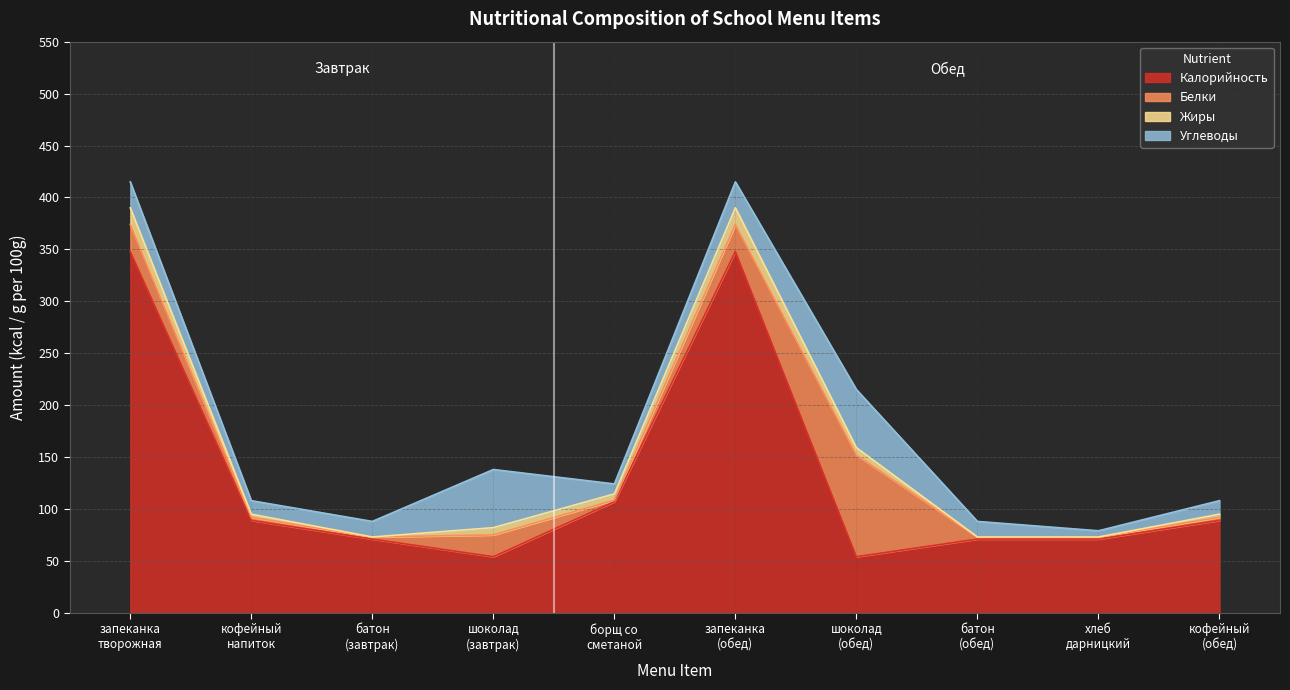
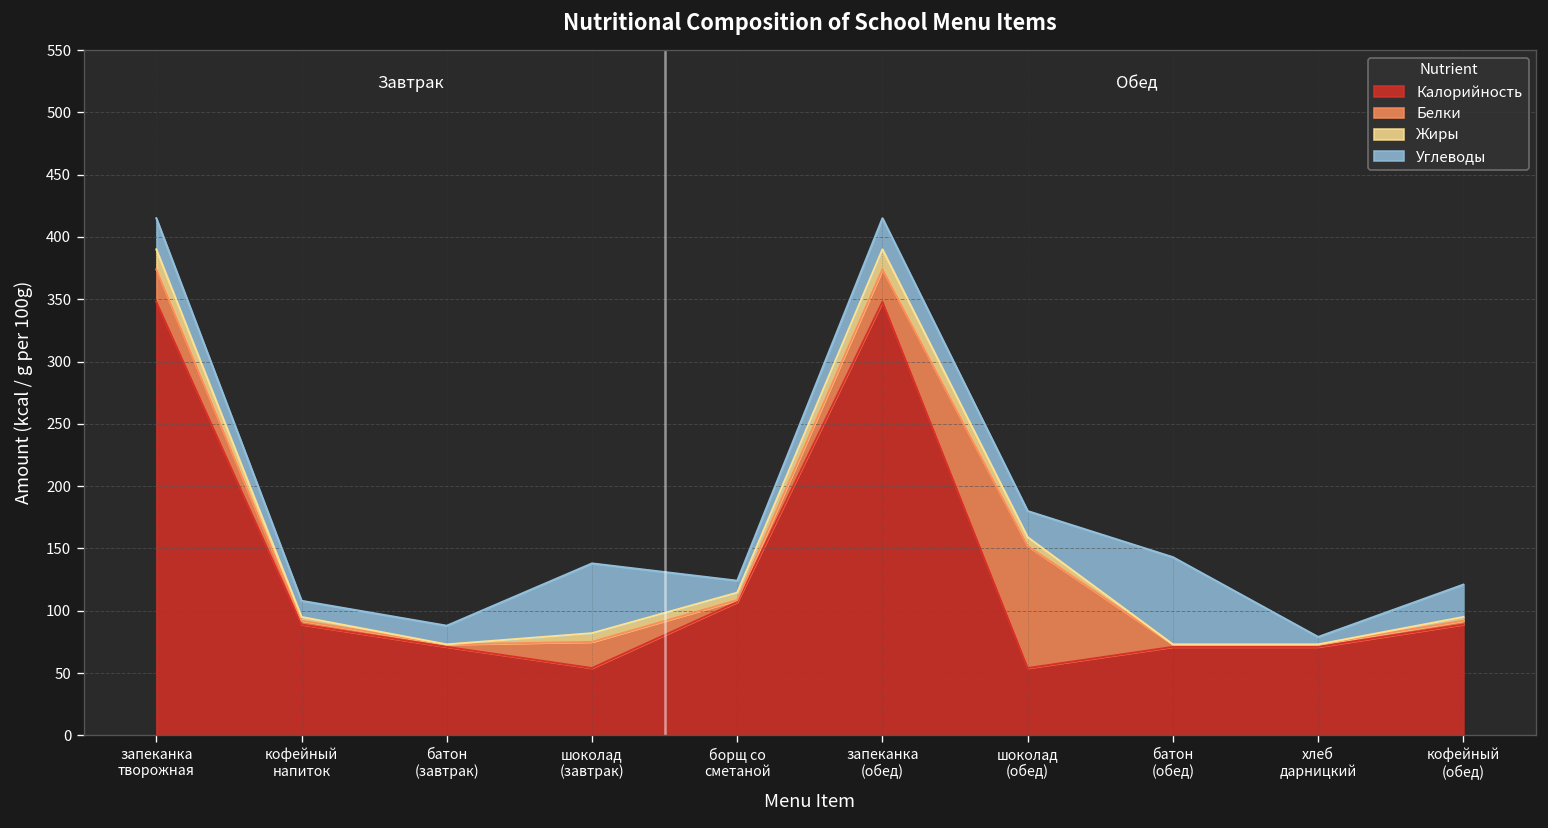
  {
    "Калорийность": {
      "запеканка творожная": 348,
      "кофейный напиток": 89,
      "шоколад (завтрак)": 54,
      "запеканка (обед)": 348,
      "шоколад (обед)": 54,
      "кофейный (обед)": 89
    },
    "Белки": {
      "запеканка творожная": 26,
      "кофейный напиток": 3,
      "шоколад (завтрак)": 21,
      "запеканка (обед)": 26,
      "шоколад (обед)": 98,
      "кофейный (обед)": 3
    },
    "Жиры": {
      "запеканка творожная": 16,
      "кофейный напиток": 3,
      "шоколад (завтрак)": 7,
      "борщ со сметаной": 6,
      "запеканка (обед)": 16,
      "шоколад (обед)": 7,
      "кофейный (обед)": 3
    },
    "Углеводы": {
      "запеканка творожная": 25,
      "кофейный напиток": 13,
      "батон (завтрак)": 15,
      "шоколад (завтрак)": 56,
      "борщ со сметаной": 10,
      "запеканка (обед)": 25,
-     "шоколад (обед)": 56,
-     "батон (обед)": 15,
+     "шоколад (обед)": 21,
+     "батон (обед)": 70,
      "хлеб дарницкий": 6,
-     "кофейный (обед)": 13
+     "кофейный (обед)": 26
    }
  }
